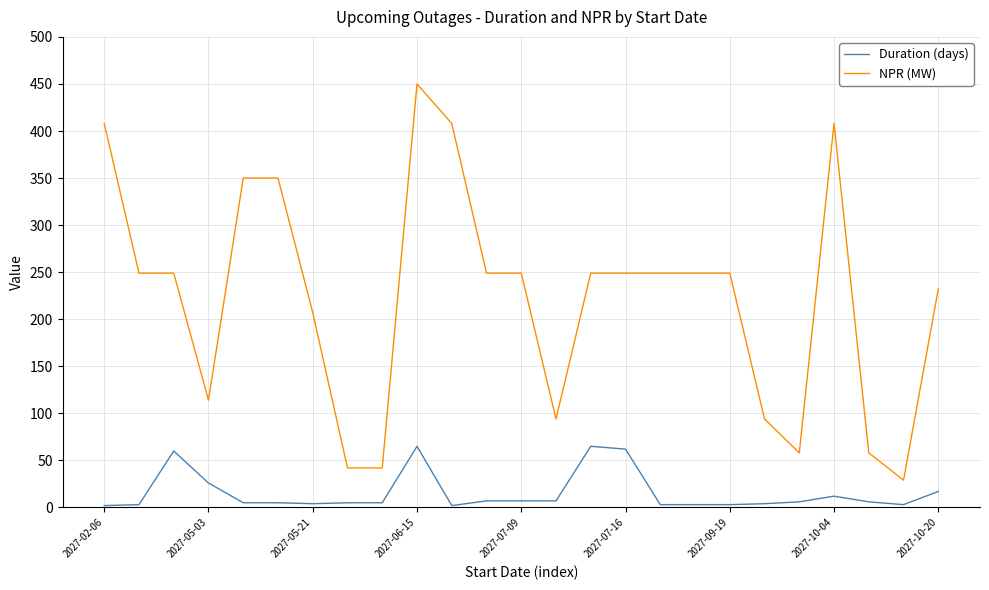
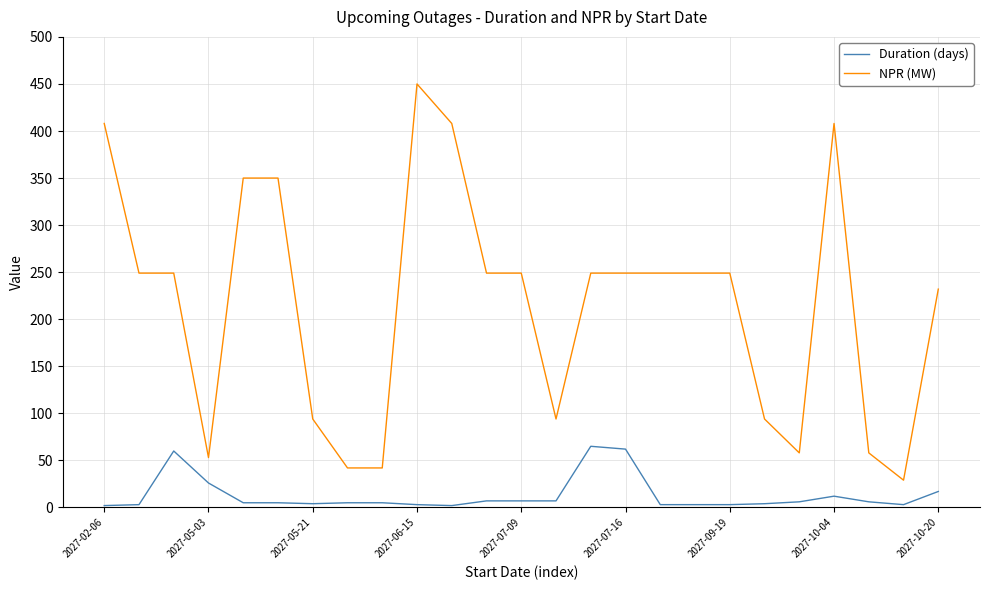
  {
    "Duration (days)": {
      "2027-02-06": 0,
      "2027-05-03": 30,
      "2027-05-21": 0,
-     "2027-06-15": 70,
+     "2027-06-15": 0,
      "2027-10-20": 20
    },
    "NPR (MW)": {
      "2027-02-06": 410,
-     "2027-05-03": 110,
-     "2027-05-21": 210,
+     "2027-05-03": 50,
+     "2027-05-21": 90,
      "2027-06-15": 450,
      "2027-10-20": 230
    }
  }
